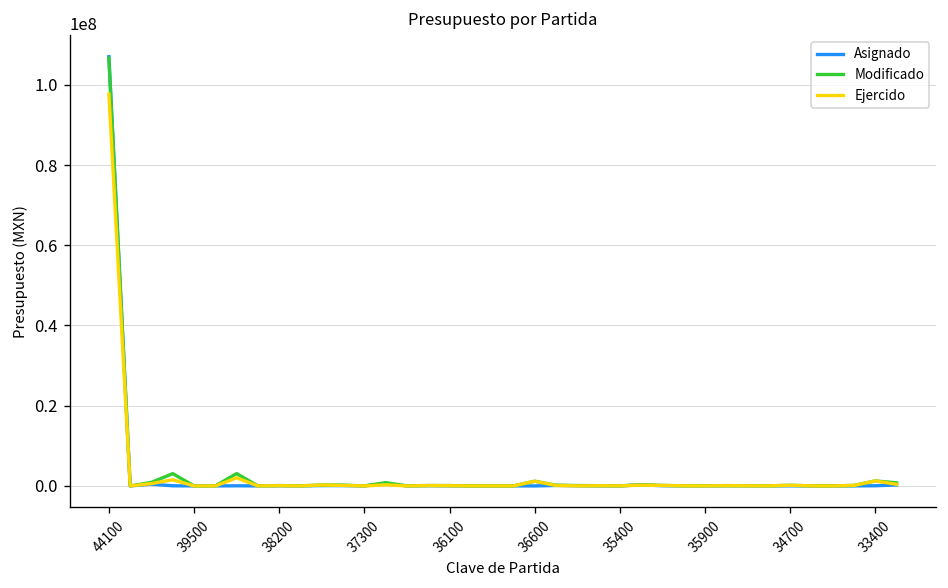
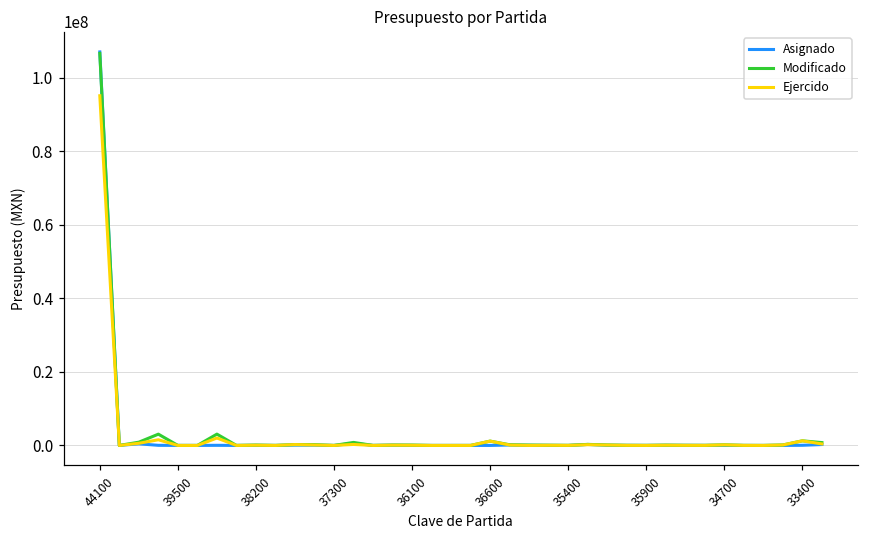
  {
    "Asignado": {
      "36600": 0,
      "33400": 0
    },
    "Ejercido": {
-     "44100": 98000000
+     "44100": 95000000
    }
  }
